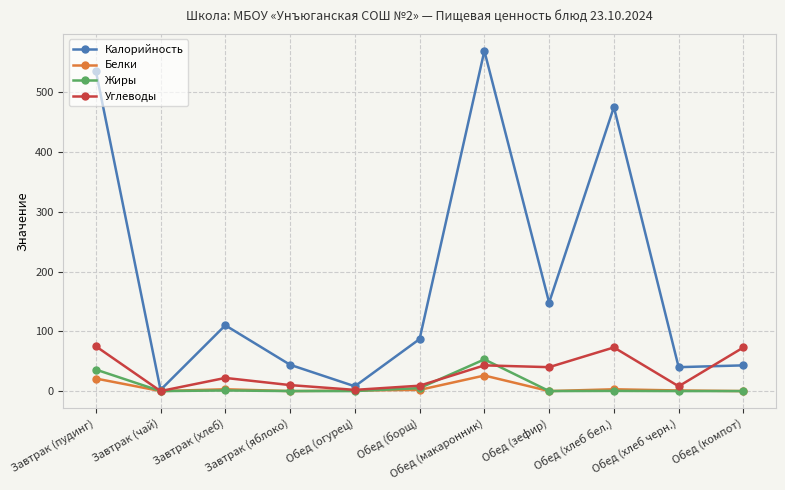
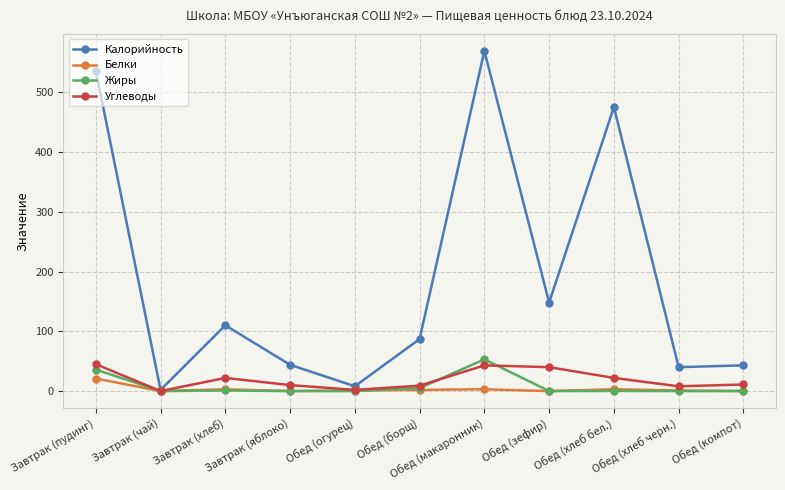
  {
    "Калорийность": {
      "Завтрак (хлеб)": 110,
      "Завтрак (яблоко)": 40,
      "Обед (огурец)": 10,
      "Обед (борщ)": 90,
      "Обед (макаронник)": 570,
      "Обед (зефир)": 150,
      "Обед (хлеб бел.)": 480,
      "Обед (хлеб черн.)": 40,
      "Обед (компот)": 40
    },
    "Белки": {
      "Завтрак (пудинг)": 20,
-     "Обед (макаронник)": 30
+     "Обед (макаронник)": 0
    },
    "Жиры": {
      "Завтрак (пудинг)": 40,
      "Обед (макаронник)": 50
    },
    "Углеводы": {
-     "Завтрак (пудинг)": 80,
+     "Завтрак (пудинг)": 50,
      "Завтрак (хлеб)": 20,
      "Завтрак (яблоко)": 10,
      "Обед (макаронник)": 40,
      "Обед (зефир)": 40,
-     "Обед (хлеб бел.)": 70,
+     "Обед (хлеб бел.)": 20,
      "Обед (хлеб черн.)": 10,
-     "Обед (компот)": 70
+     "Обед (компот)": 10
    }
  }
